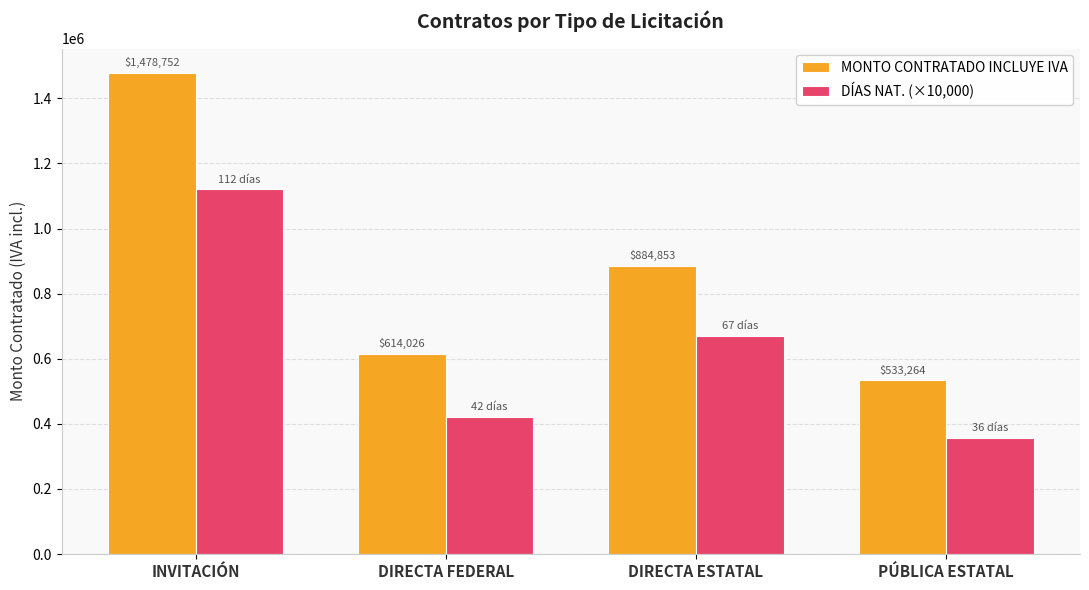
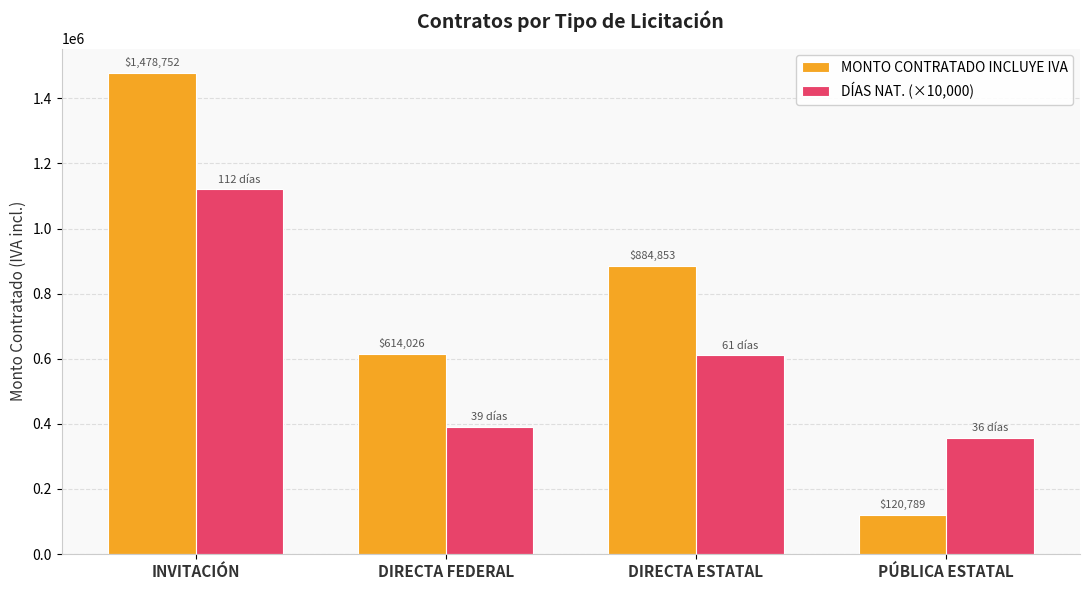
  {
    "MONTO CONTRATADO INCLUYE IVA": {
      "INVITACIÓN": "$1,478,752",
      "DIRECTA FEDERAL": "$614,026",
      "DIRECTA ESTATAL": "$884,853",
-     "PÚBLICA ESTATAL": "$533,264"
+     "PÚBLICA ESTATAL": "$120,789"
    },
    "DÍAS NAT. (×10,000)": {
-     "DIRECTA FEDERAL": "42",
-     "DIRECTA ESTATAL": "67"
+     "DIRECTA FEDERAL": "39",
+     "DIRECTA ESTATAL": "61"
    }
  }
